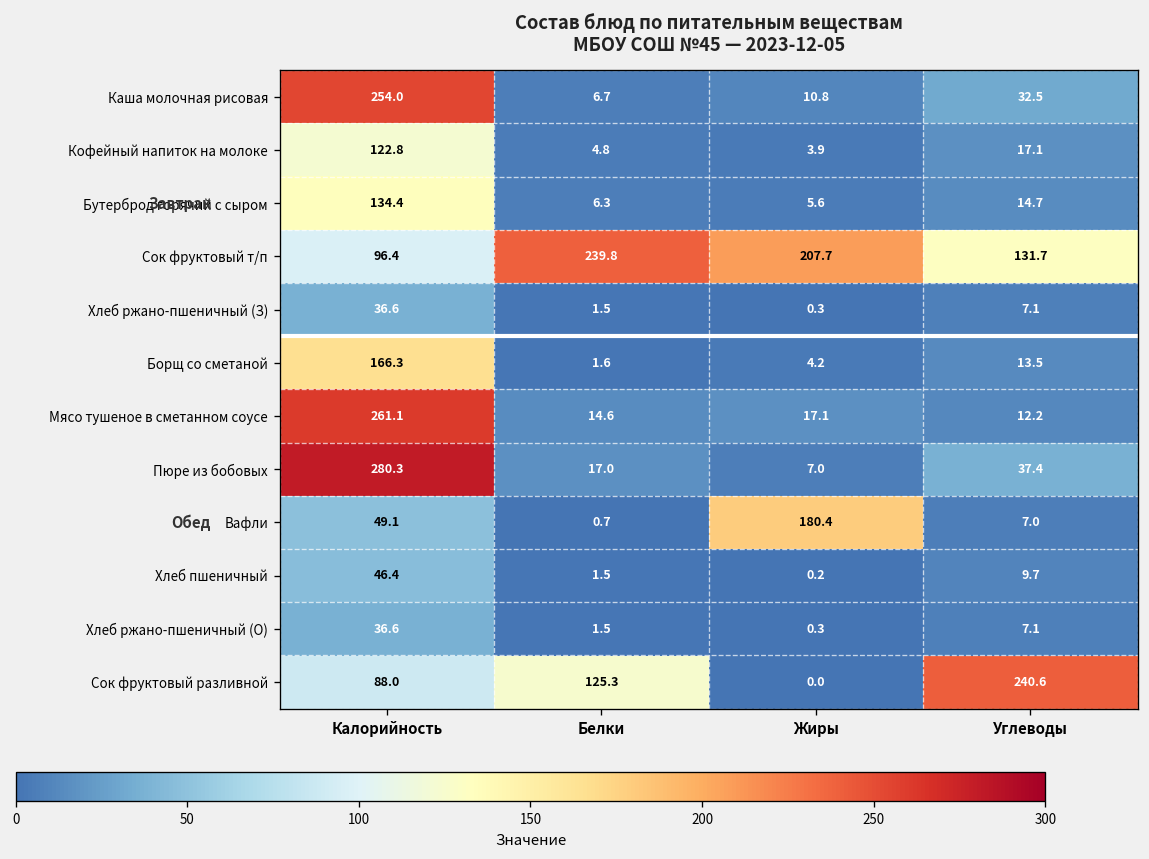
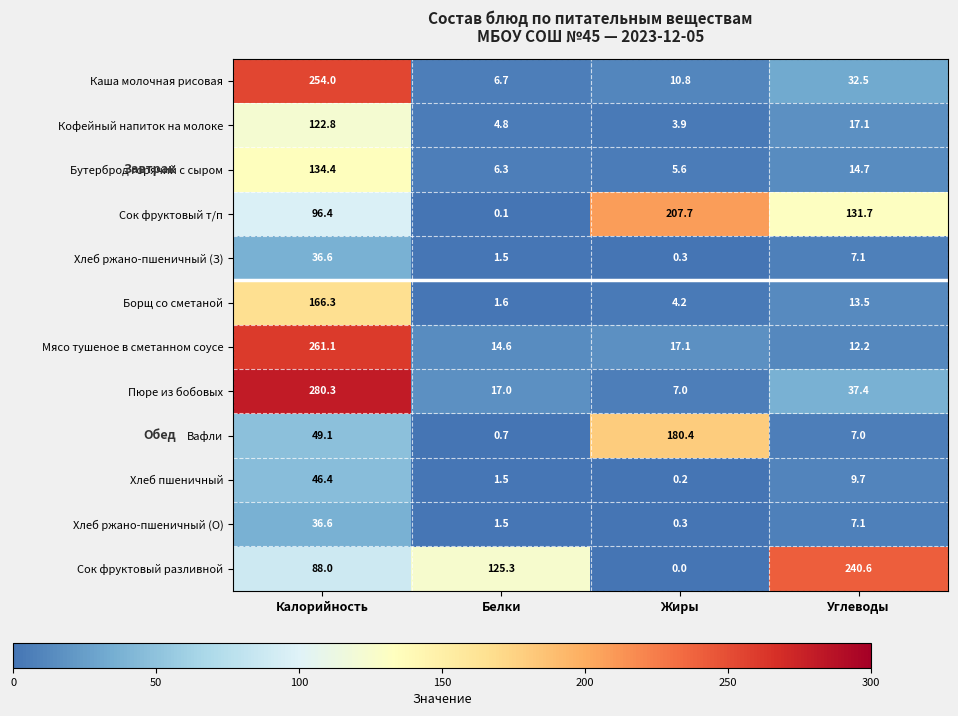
  {
    "Каша молочная рисовая": {
      "Калорийность": 254.0,
      "Белки": 6.7,
      "Жиры": 10.8,
      "Углеводы": 32.5
    },
    "Кофейный напиток на молоке": {
      "Калорийность": 122.8,
      "Белки": 4.8,
      "Жиры": 3.9,
      "Углеводы": 17.1
    },
    "Бутерброд горячий с сыром": {
      "Калорийность": 134.4,
      "Белки": 6.3,
      "Жиры": 5.6,
      "Углеводы": 14.7
    },
    "Сок фруктовый т/п": {
      "Калорийность": 96.4,
-     "Белки": 239.8,
+     "Белки": 0.1,
      "Жиры": 207.7,
      "Углеводы": 131.7
    },
    "Хлеб ржано-пшеничный (З)": {
      "Калорийность": 36.6,
      "Белки": 1.5,
      "Жиры": 0.3,
      "Углеводы": 7.1
    },
    "Борщ со сметаной": {
      "Калорийность": 166.3,
      "Белки": 1.6,
      "Жиры": 4.2,
      "Углеводы": 13.5
    },
    "Мясо тушеное в сметанном соусе": {
      "Калорийность": 261.1,
      "Белки": 14.6,
      "Жиры": 17.1,
      "Углеводы": 12.2
    },
    "Пюре из бобовых": {
      "Калорийность": 280.3,
      "Белки": 17.0,
      "Жиры": 7.0,
      "Углеводы": 37.4
    },
    "Вафли": {
      "Калорийность": 49.1,
      "Белки": 0.7,
      "Жиры": 180.4,
      "Углеводы": 7.0
    },
    "Хлеб пшеничный": {
      "Калорийность": 46.4,
      "Белки": 1.5,
      "Жиры": 0.2,
      "Углеводы": 9.7
    },
    "Хлеб ржано-пшеничный (О)": {
      "Калорийность": 36.6,
      "Белки": 1.5,
      "Жиры": 0.3,
      "Углеводы": 7.1
    },
    "Сок фруктовый разливной": {
      "Калорийность": 88.0,
      "Белки": 125.3,
      "Жиры": 0.0,
      "Углеводы": 240.6
    }
  }
